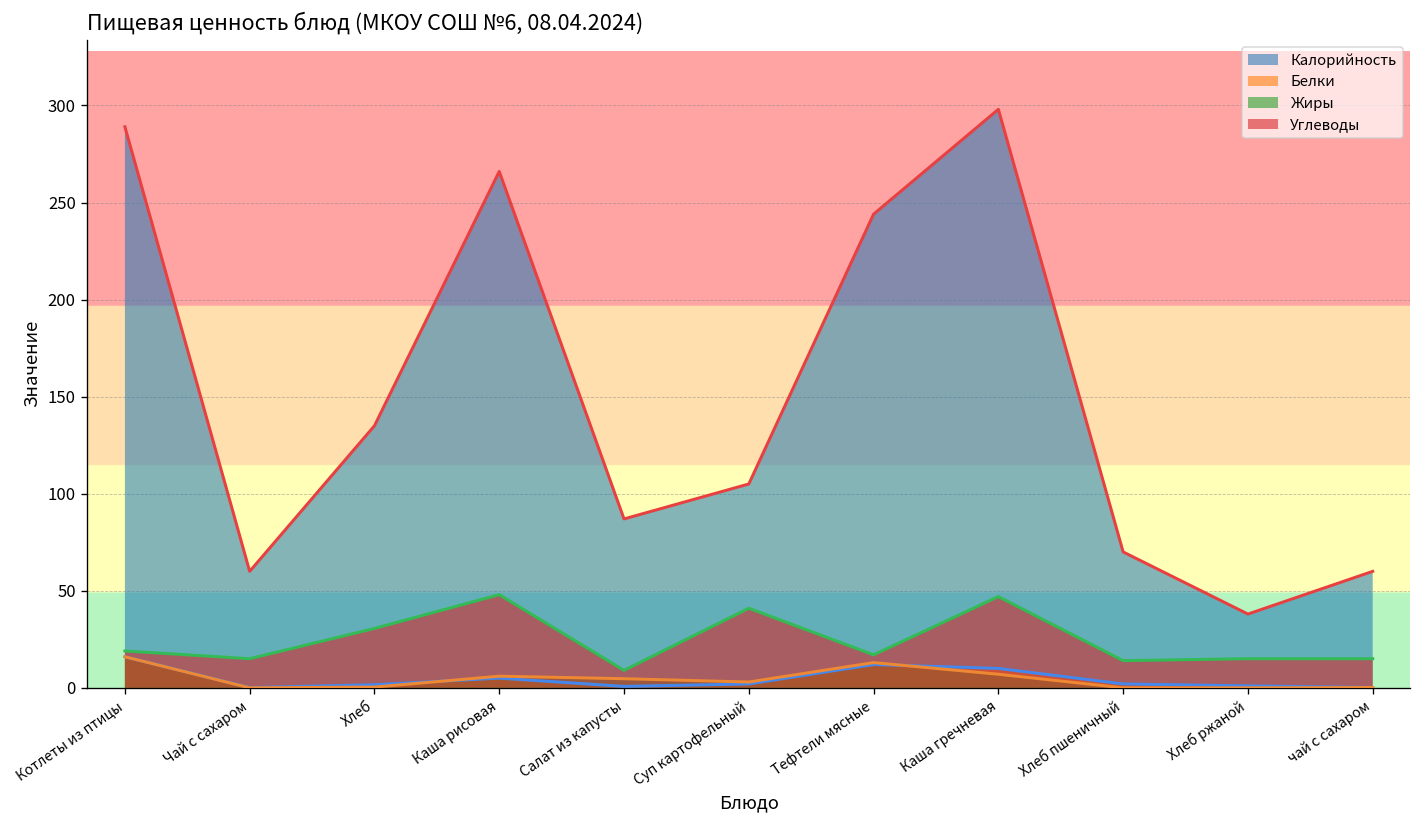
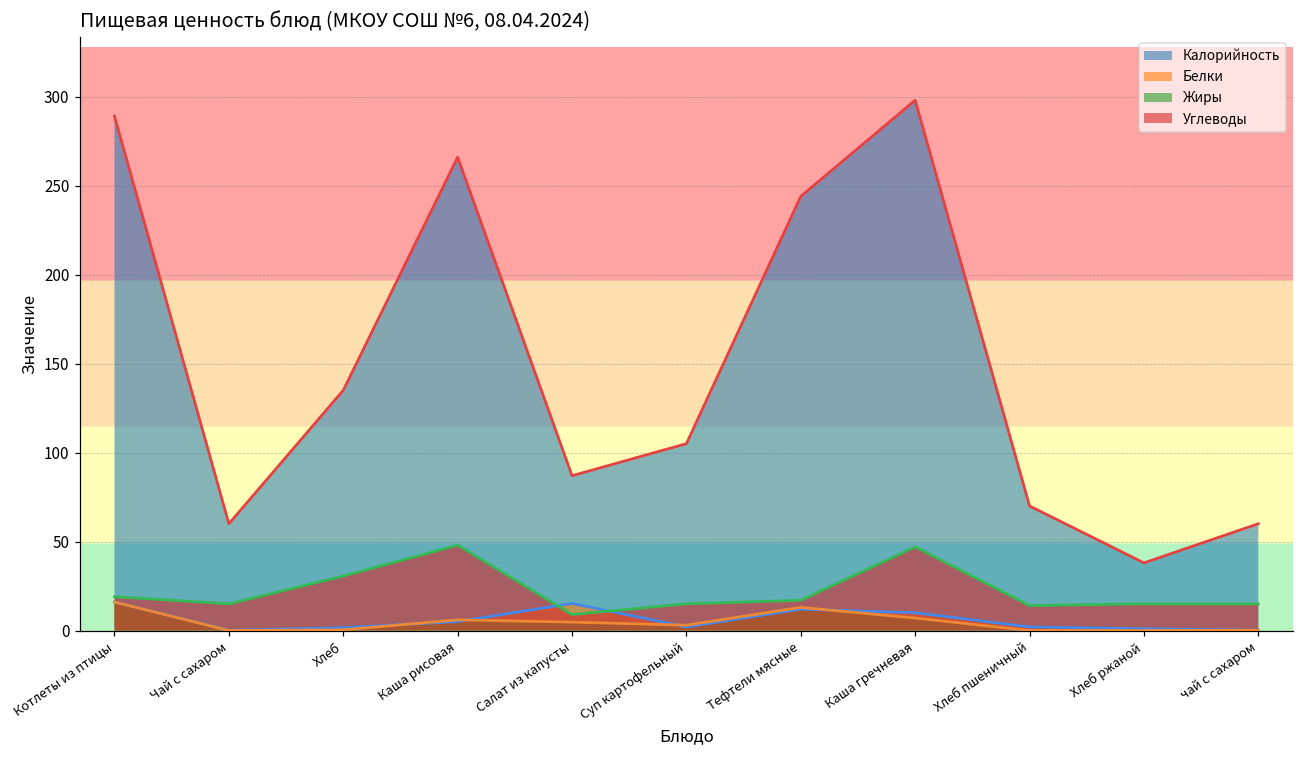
  {
    "Калорийность": {
      "Котлеты из птицы": 289,
      "Чай с сахаром": 60,
      "Хлеб": 135,
      "Каша рисовая": 266,
      "Салат из капусты": 87,
      "Суп картофельный": 105,
      "Тефтели мясные": 244,
      "Каша гречневая": 298,
      "Хлеб пшеничный": 70,
      "Хлеб ржаной": 38,
      "чай с сахаром": 60
    },
    "Белки": {
-     "Салат из капусты": 1,
+     "Салат из капусты": 15,
      "Каша гречневая": 10,
      "Хлеб пшеничный": 2
    },
    "Жиры": {
      "Салат из капусты": 5,
      "Каша гречневая": 7,
      "Хлеб пшеничный": 0
    },
    "Углеводы": {
      "Котлеты из птицы": 19,
      "Чай с сахаром": 15,
      "Хлеб": 31,
      "Каша рисовая": 48,
      "Салат из капусты": 9,
-     "Суп картофельный": 41,
+     "Суп картофельный": 15,
      "Тефтели мясные": 17,
      "Каша гречневая": 47,
      "Хлеб пшеничный": 14,
      "Хлеб ржаной": 15,
      "чай с сахаром": 15
    }
  }
